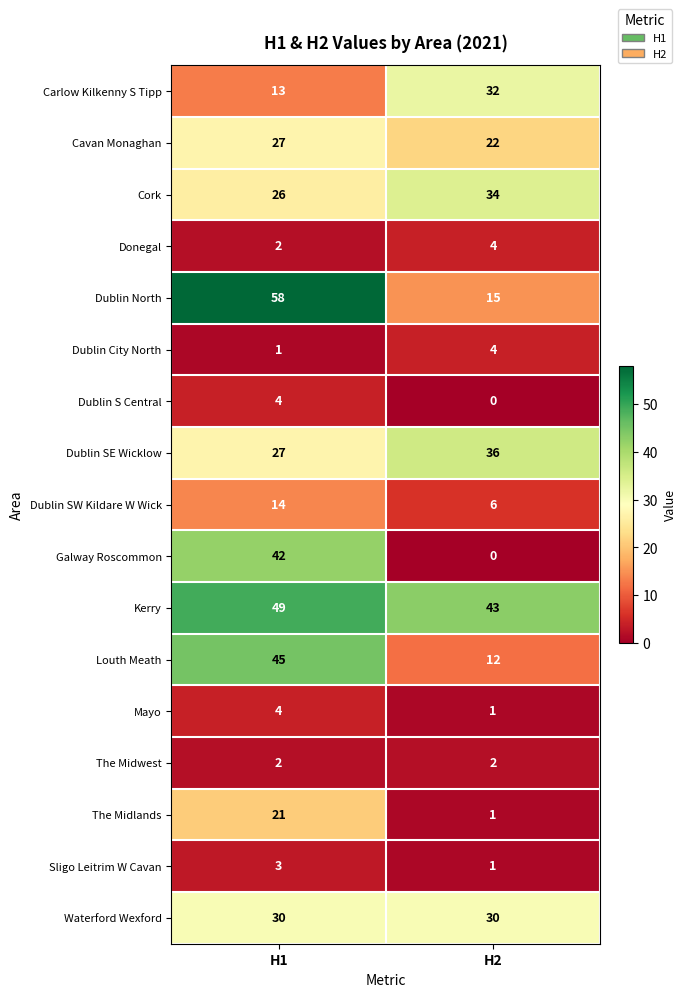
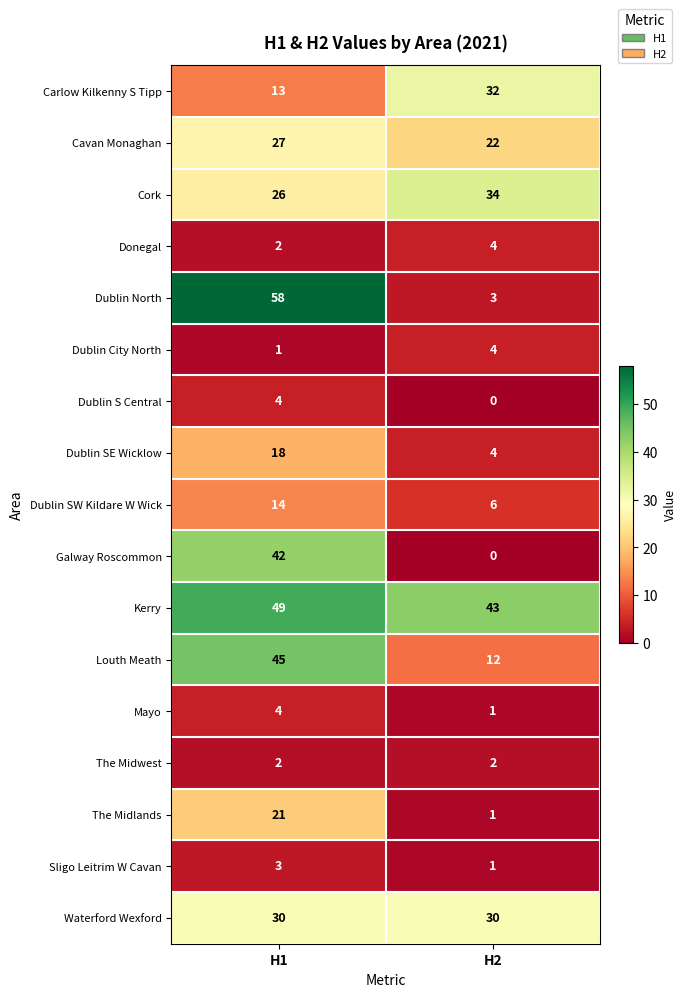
  {
    "Carlow Kilkenny S Tipp": {
      "H1": 13,
      "H2": 32
    },
    "Cavan Monaghan": {
      "H1": 27,
      "H2": 22
    },
    "Cork": {
      "H1": 26,
      "H2": 34
    },
    "Donegal": {
      "H1": 2,
      "H2": 4
    },
    "Dublin North": {
      "H1": 58,
-     "H2": 15
+     "H2": 3
    },
    "Dublin City North": {
      "H1": 1,
      "H2": 4
    },
    "Dublin S Central": {
      "H1": 4,
      "H2": 0
    },
    "Dublin SE Wicklow": {
-     "H1": 27,
-     "H2": 36
+     "H1": 18,
+     "H2": 4
    },
    "Dublin SW Kildare W Wick": {
      "H1": 14,
      "H2": 6
    },
    "Galway Roscommon": {
      "H1": 42,
      "H2": 0
    },
    "Kerry": {
      "H1": 49,
      "H2": 43
    },
    "Louth Meath": {
      "H1": 45,
      "H2": 12
    },
    "Mayo": {
      "H1": 4,
      "H2": 1
    },
    "The Midwest": {
      "H1": 2,
      "H2": 2
    },
    "The Midlands": {
      "H1": 21,
      "H2": 1
    },
    "Sligo Leitrim W Cavan": {
      "H1": 3,
      "H2": 1
    },
    "Waterford Wexford": {
      "H1": 30,
      "H2": 30
    }
  }
